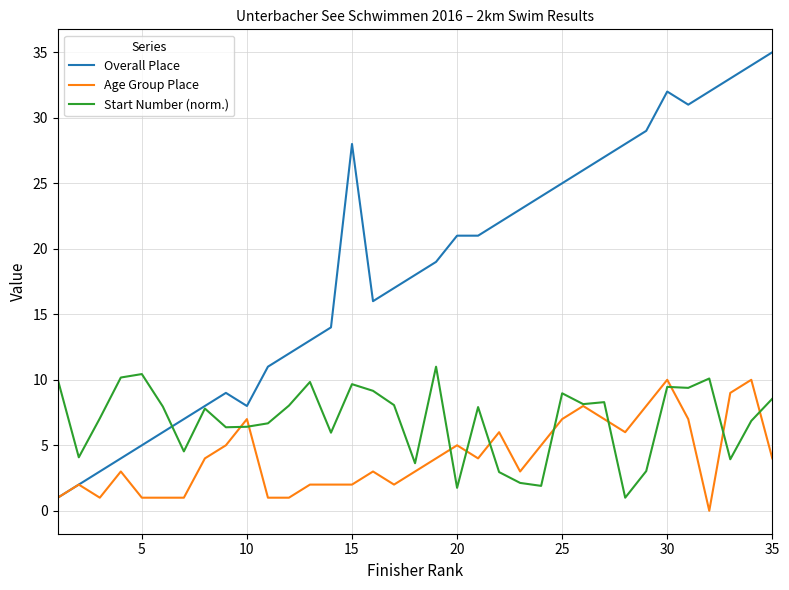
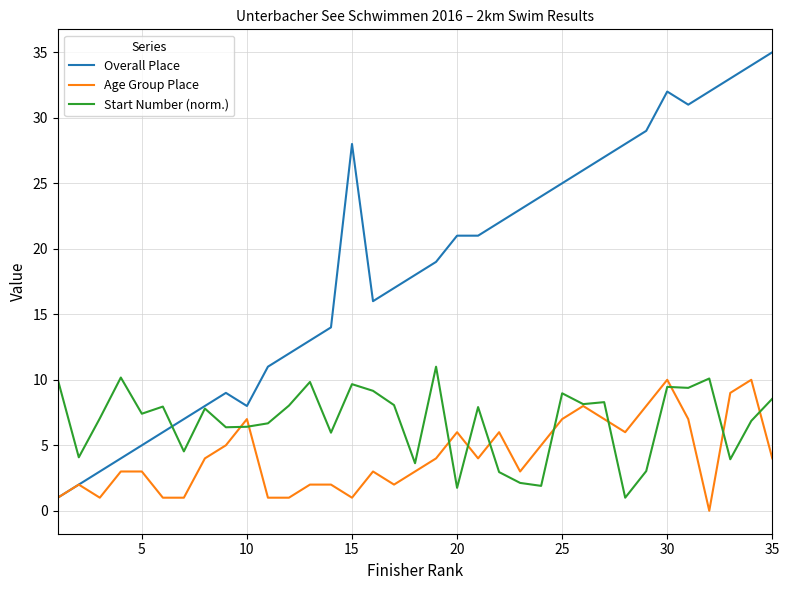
  {
    "Overall Place": {
      "5": 5.0,
      "10": 8.0,
      "15": 28.0,
      "20": 21.0,
      "25": 25.0,
      "30": 32.0,
      "35": 35.0
    },
    "Age Group Place": {
-     "5": 1,
+     "5": 3,
      "10": 7,
-     "15": 2,
-     "20": 5,
+     "15": 1,
+     "20": 6,
      "25": 7,
      "30": 10,
      "35": 4
    },
    "Start Number (norm.)": {
-     "5": 10.4,
+     "5": 7.4,
      "10": 6.4,
      "15": 9.7,
      "20": 1.8,
      "25": 9.0,
      "30": 9.5,
      "35": 8.6
    }
  }
